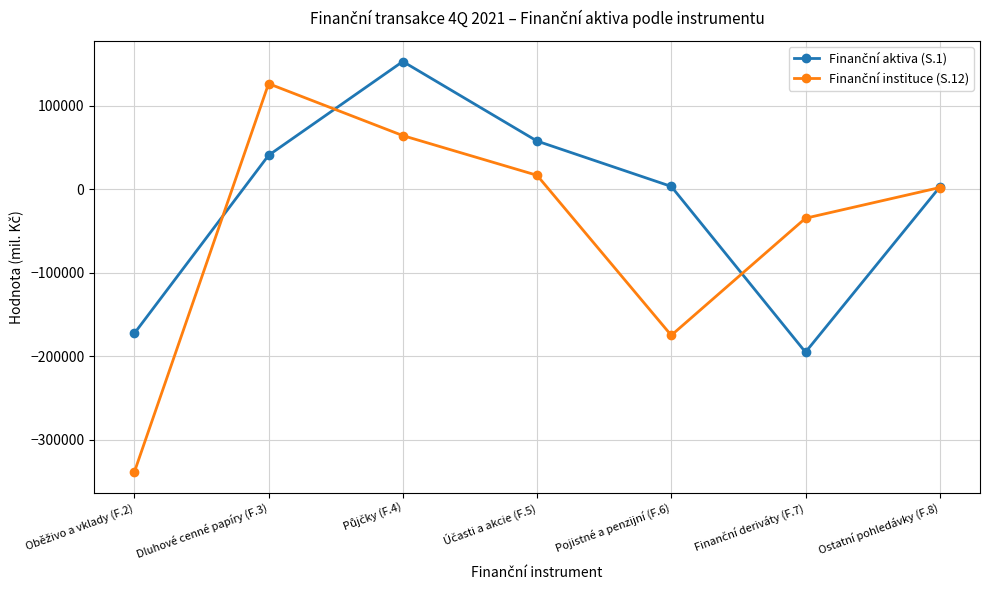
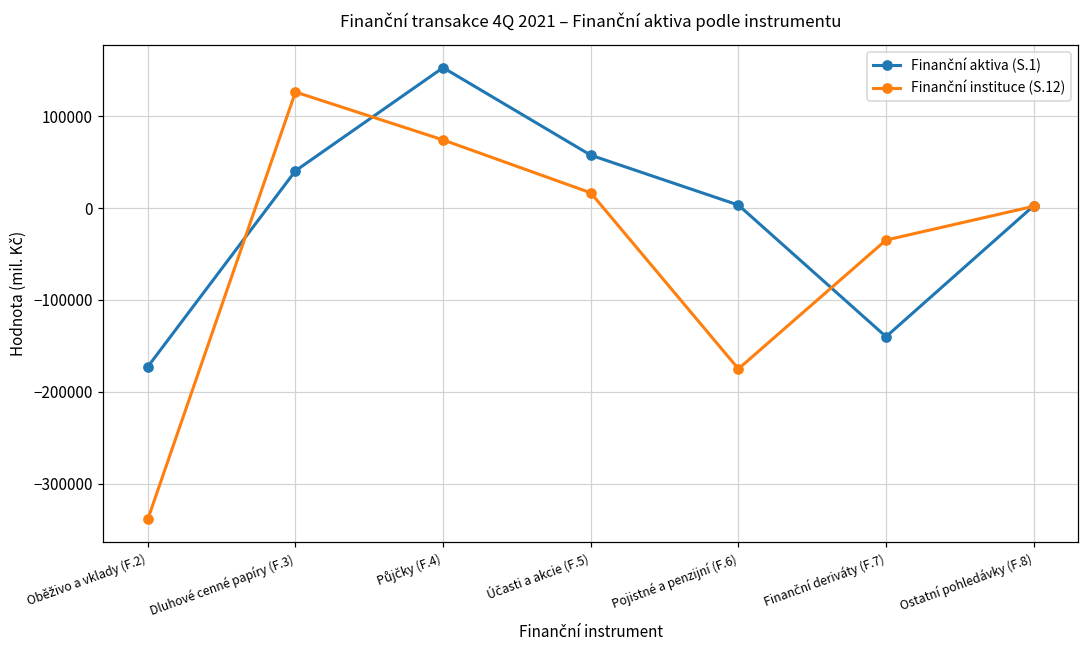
  {
    "Finanční aktiva (S.1)": {
      "Oběživo a vklady (F.2)": -170000,
      "Dluhové cenné papíry (F.3)": 40000,
      "Půjčky (F.4)": 150000,
      "Účasti a akcie (F.5)": 60000,
      "Pojistné a penzijní (F.6)": 0,
-     "Finanční deriváty (F.7)": -200000
+     "Finanční deriváty (F.7)": -140000
    },
    "Finanční instituce (S.12)": {
      "Oběživo a vklady (F.2)": -340000,
      "Dluhové cenné papíry (F.3)": 130000,
-     "Půjčky (F.4)": 60000,
+     "Půjčky (F.4)": 70000,
      "Účasti a akcie (F.5)": 20000,
      "Pojistné a penzijní (F.6)": -180000,
      "Finanční deriváty (F.7)": -30000
    }
  }
